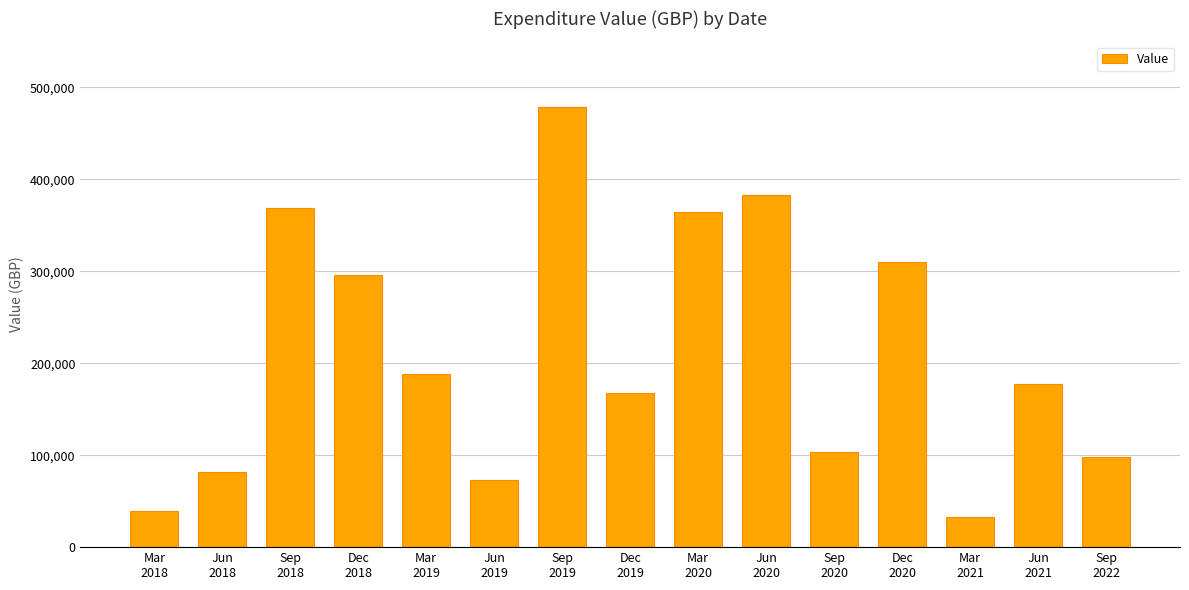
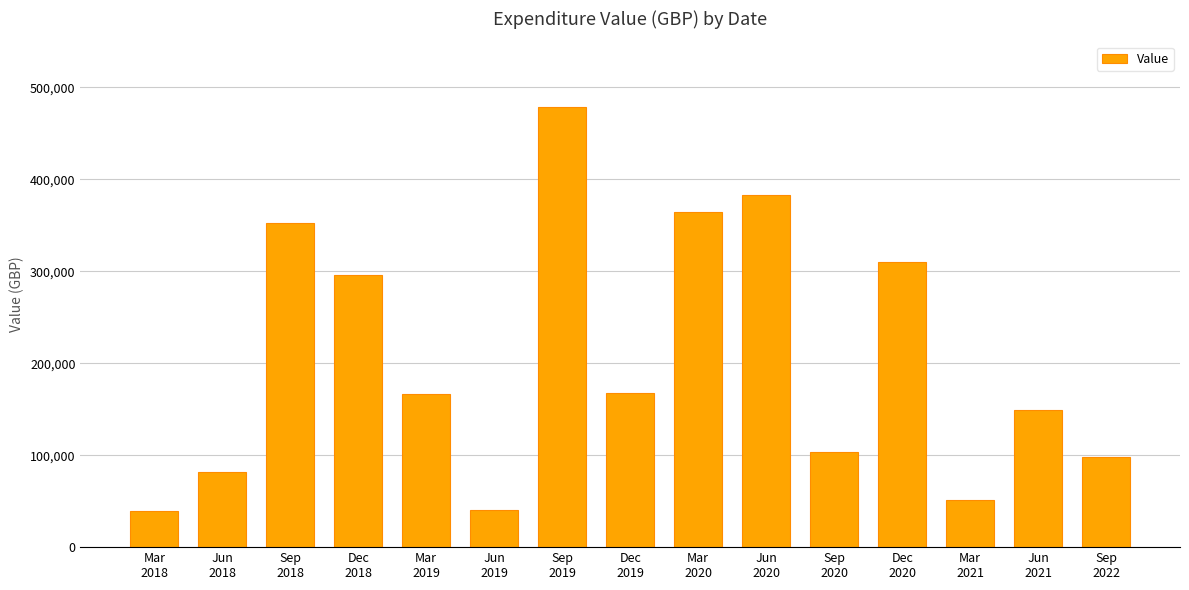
  {
    "Mar 2018": "40,000",
    "Jun 2018": "80,000",
-   "Sep 2018": "370,000",
+   "Sep 2018": "350,000",
    "Dec 2018": "300,000",
-   "Mar 2019": "190,000",
-   "Jun 2019": "70,000",
+   "Mar 2019": "170,000",
+   "Jun 2019": "40,000",
    "Sep 2019": "480,000",
    "Dec 2019": "170,000",
    "Mar 2020": "360,000",
    "Jun 2020": "380,000",
    "Sep 2020": "100,000",
    "Dec 2020": "310,000",
-   "Mar 2021": "30,000",
-   "Jun 2021": "180,000",
+   "Mar 2021": "50,000",
+   "Jun 2021": "150,000",
    "Sep 2022": "100,000"
  }
